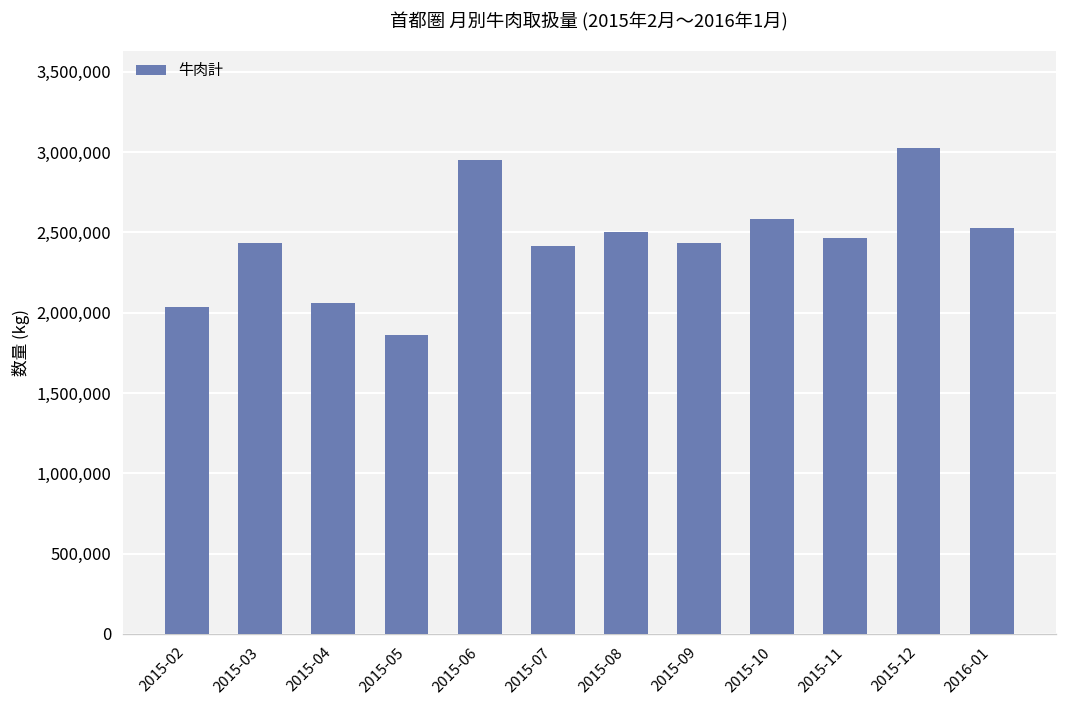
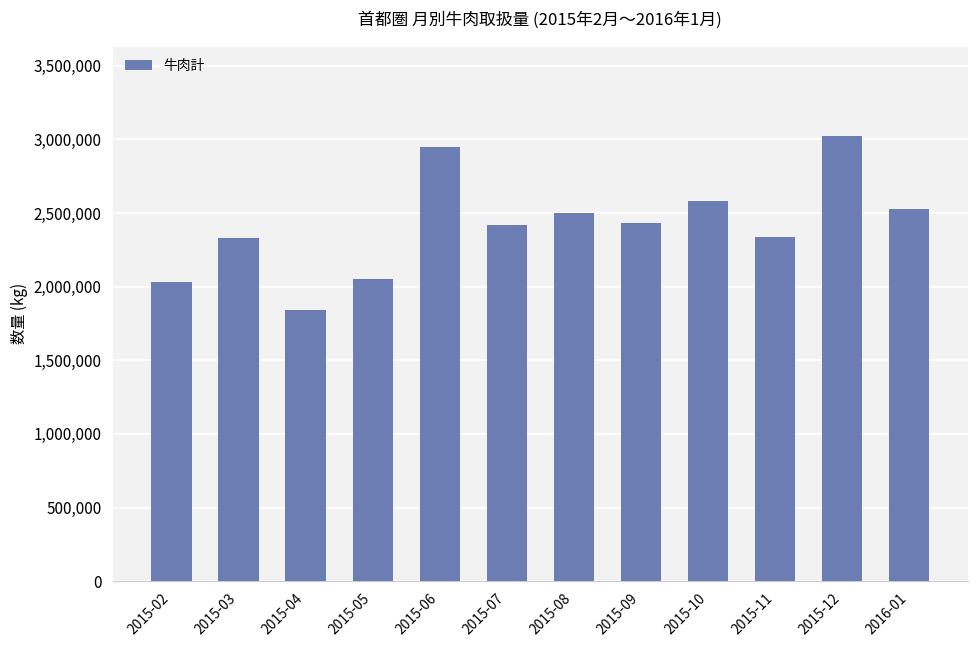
  {
    "2015-02": "2,030,000",
-   "2015-03": "2,430,000",
-   "2015-04": "2,060,000",
-   "2015-05": "1,860,000",
+   "2015-03": "2,330,000",
+   "2015-04": "1,840,000",
+   "2015-05": "2,050,000",
    "2015-06": "2,950,000",
    "2015-07": "2,420,000",
    "2015-08": "2,500,000",
    "2015-09": "2,430,000",
    "2015-10": "2,580,000",
-   "2015-11": "2,460,000",
+   "2015-11": "2,340,000",
    "2015-12": "3,030,000",
    "2016-01": "2,530,000"
  }
